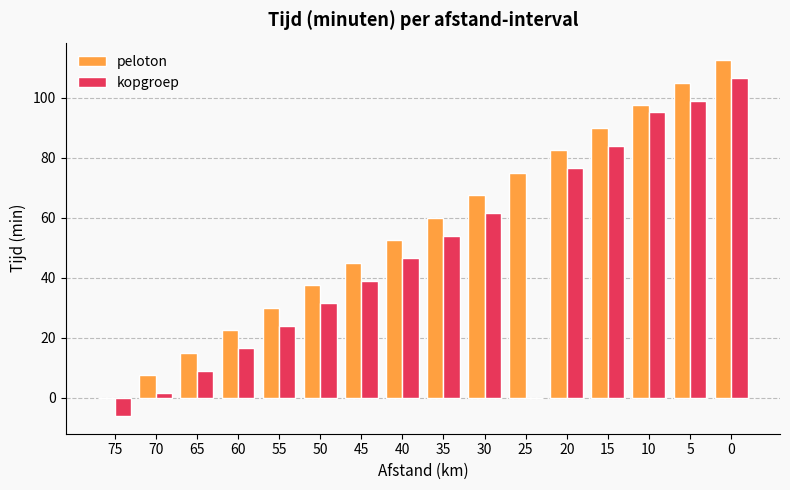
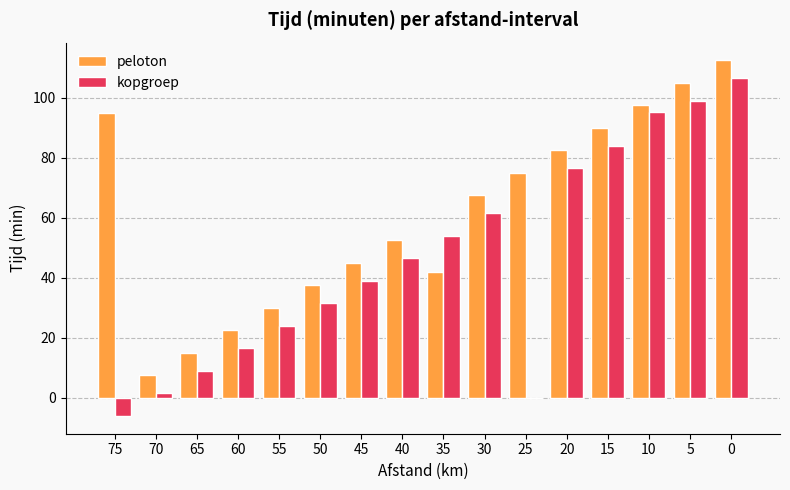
  {
    "peloton": {
-     "75": 0,
+     "75": 95,
      "70": 8,
      "65": 15,
      "60": 23,
      "55": 30,
      "50": 38,
      "45": 45,
      "40": 53,
-     "35": 60,
+     "35": 42,
      "30": 68,
      "25": 75,
      "20": 83,
      "15": 90,
      "10": 98,
      "5": 105,
      "0": 113
    },
    "kopgroep": {
      "75": -6,
      "70": 2,
      "65": 9,
      "60": 17,
      "55": 24,
      "50": 32,
      "45": 39,
      "40": 47,
      "35": 54,
      "30": 62,
      "25": 0,
      "20": 77,
      "15": 84,
      "10": 95,
      "5": 99,
      "0": 107
    }
  }
